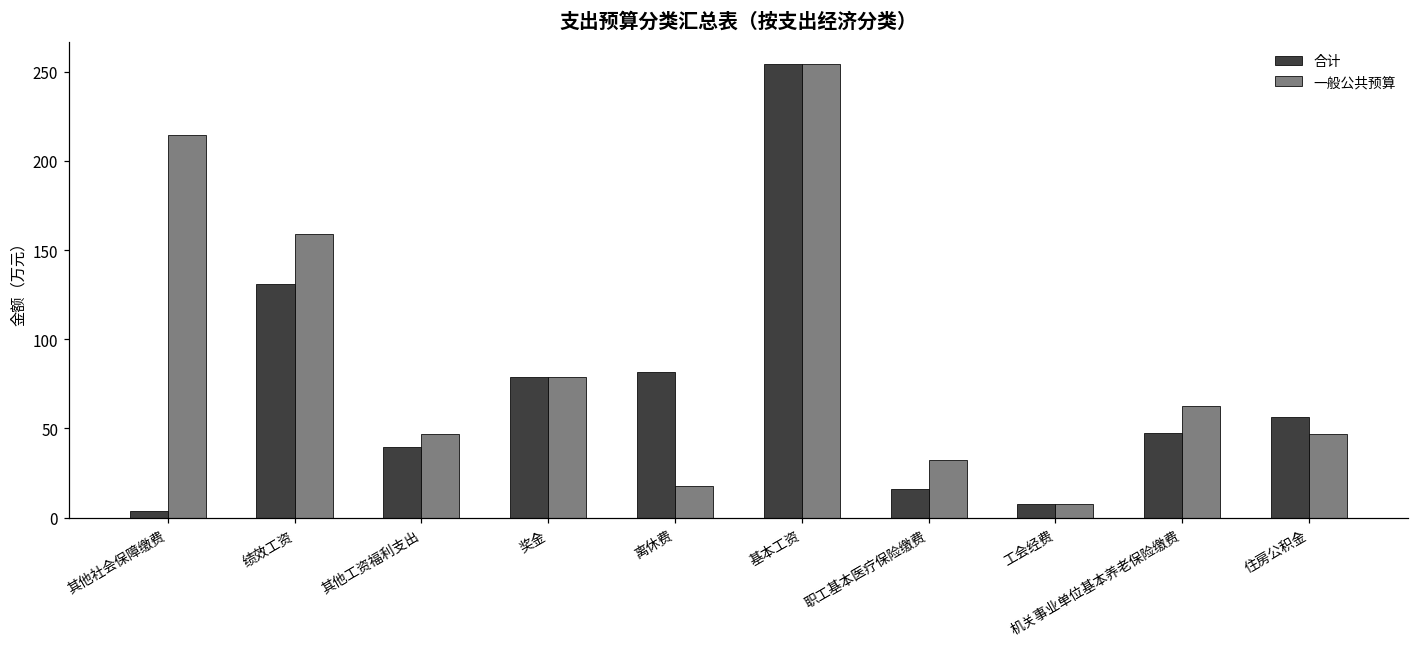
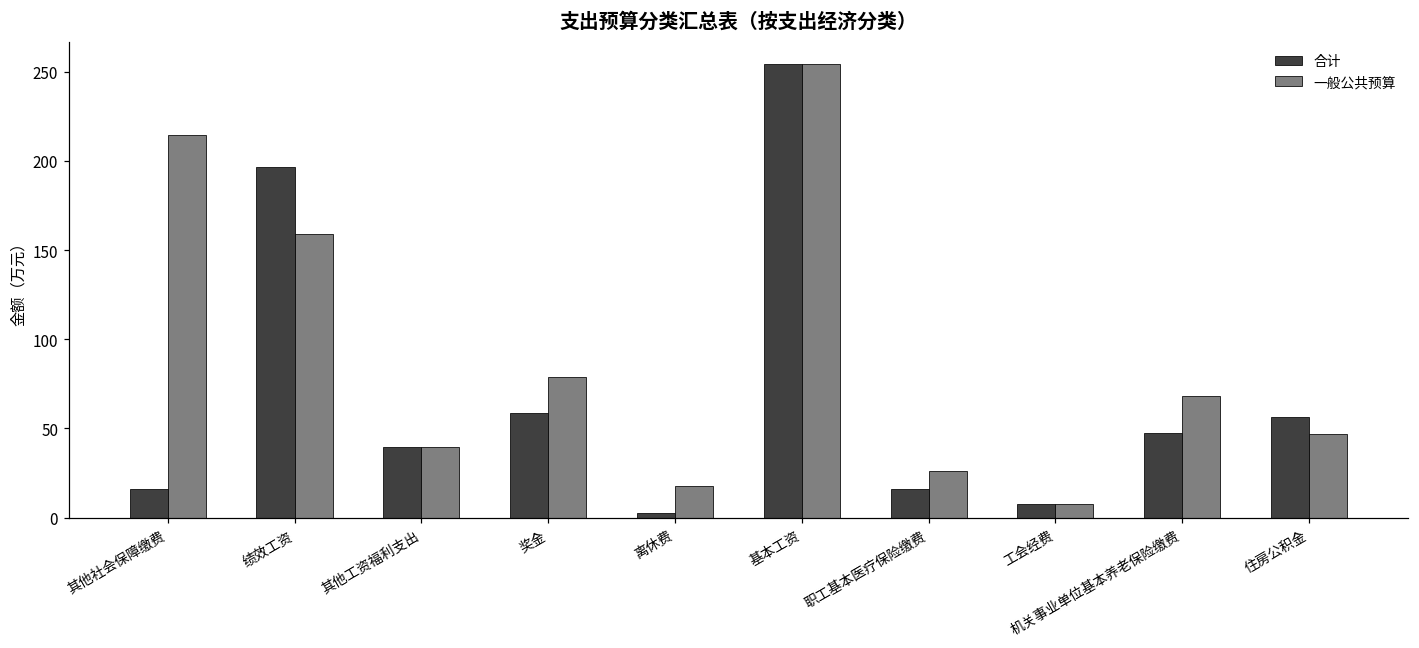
  {
    "合计": {
-     "其他社会保障缴费": 4,
-     "绩效工资": 131,
+     "其他社会保障缴费": 16,
+     "绩效工资": 197,
      "其他工资福利支出": 40,
-     "奖金": 79,
-     "离休费": 81,
+     "奖金": 59,
+     "离休费": 3,
      "基本工资": 254,
      "职工基本医疗保险缴费": 16,
      "工会经费": 8,
      "机关事业单位基本养老保险缴费": 47,
      "住房公积金": 56
    },
    "一般公共预算": {
      "其他社会保障缴费": 215,
      "绩效工资": 159,
-     "其他工资福利支出": 47,
+     "其他工资福利支出": 40,
      "奖金": 79,
      "离休费": 18,
      "基本工资": 254,
-     "职工基本医疗保险缴费": 33,
+     "职工基本医疗保险缴费": 26,
      "工会经费": 8,
-     "机关事业单位基本养老保险缴费": 63,
+     "机关事业单位基本养老保险缴费": 68,
      "住房公积金": 47
    }
  }
